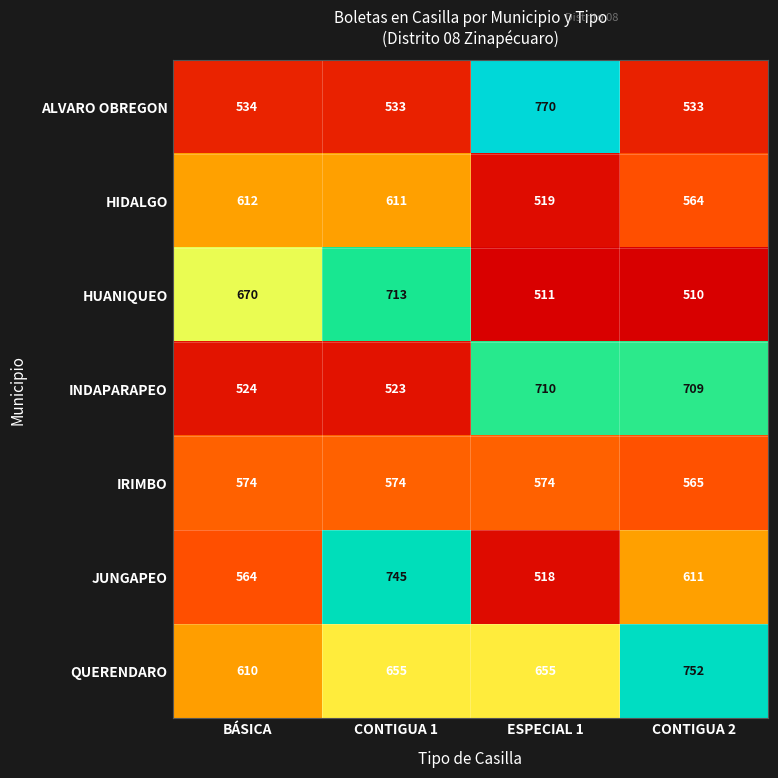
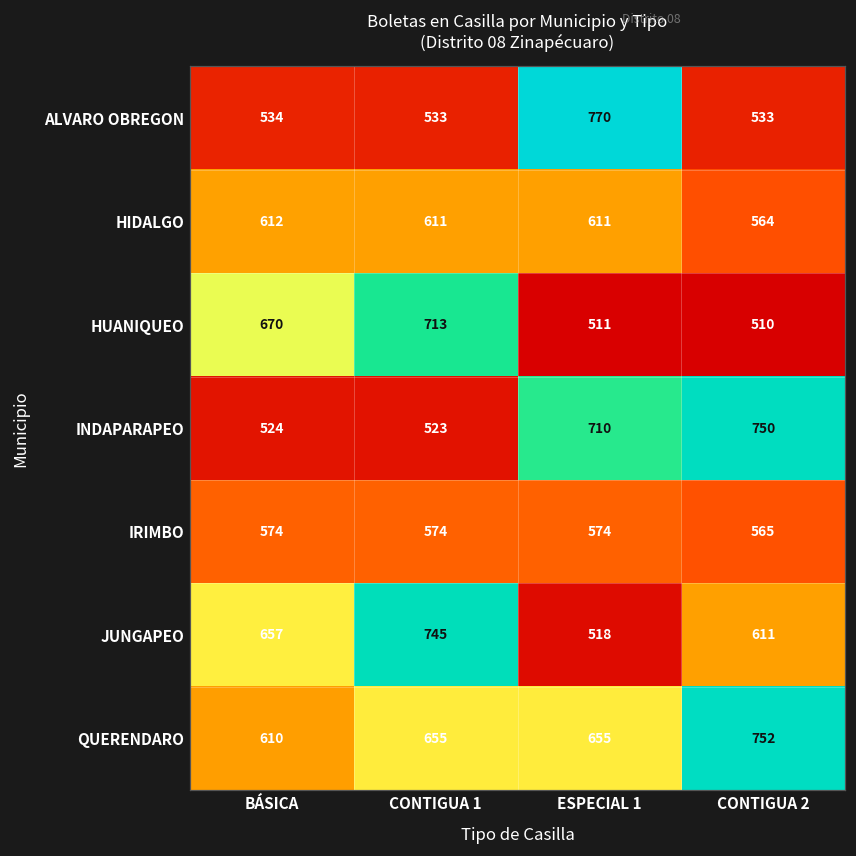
  {
    "ALVARO OBREGON": {
      "BÁSICA": 534,
      "CONTIGUA 1": 533,
      "ESPECIAL 1": 770,
      "CONTIGUA 2": 533
    },
    "HIDALGO": {
      "BÁSICA": 612,
      "CONTIGUA 1": 611,
-     "ESPECIAL 1": 519,
+     "ESPECIAL 1": 611,
      "CONTIGUA 2": 564
    },
    "HUANIQUEO": {
      "BÁSICA": 670,
      "CONTIGUA 1": 713,
      "ESPECIAL 1": 511,
      "CONTIGUA 2": 510
    },
    "INDAPARAPEO": {
      "BÁSICA": 524,
      "CONTIGUA 1": 523,
      "ESPECIAL 1": 710,
-     "CONTIGUA 2": 709
+     "CONTIGUA 2": 750
    },
    "IRIMBO": {
      "BÁSICA": 574,
      "CONTIGUA 1": 574,
      "ESPECIAL 1": 574,
      "CONTIGUA 2": 565
    },
    "JUNGAPEO": {
-     "BÁSICA": 564,
+     "BÁSICA": 657,
      "CONTIGUA 1": 745,
      "ESPECIAL 1": 518,
      "CONTIGUA 2": 611
    },
    "QUERENDARO": {
      "BÁSICA": 610,
      "CONTIGUA 1": 655,
      "ESPECIAL 1": 655,
      "CONTIGUA 2": 752
    }
  }
